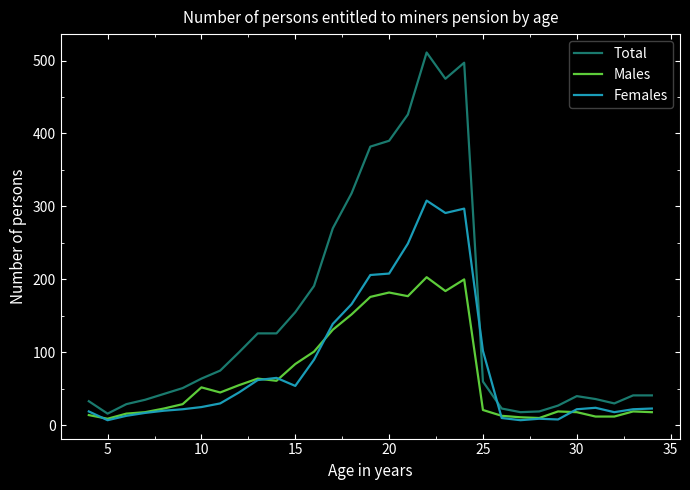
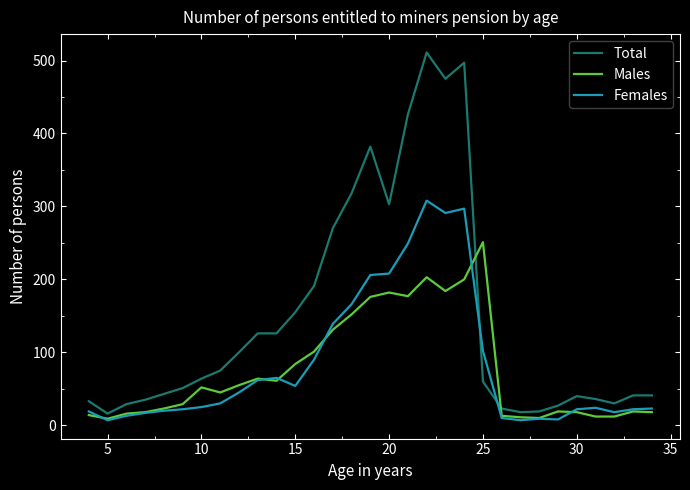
  {
    "Total": {
      "5": 20,
      "10": 60,
      "15": 160,
-     "20": 390,
+     "20": 300,
      "25": 60,
      "30": 40
    },
    "Males": {
      "10": 50,
      "15": 80,
      "20": 180,
-     "25": 20,
+     "25": 250,
      "30": 20
    },
    "Females": {
      "10": 30,
      "15": 50,
      "20": 210,
      "25": 100,
      "30": 20
    }
  }
